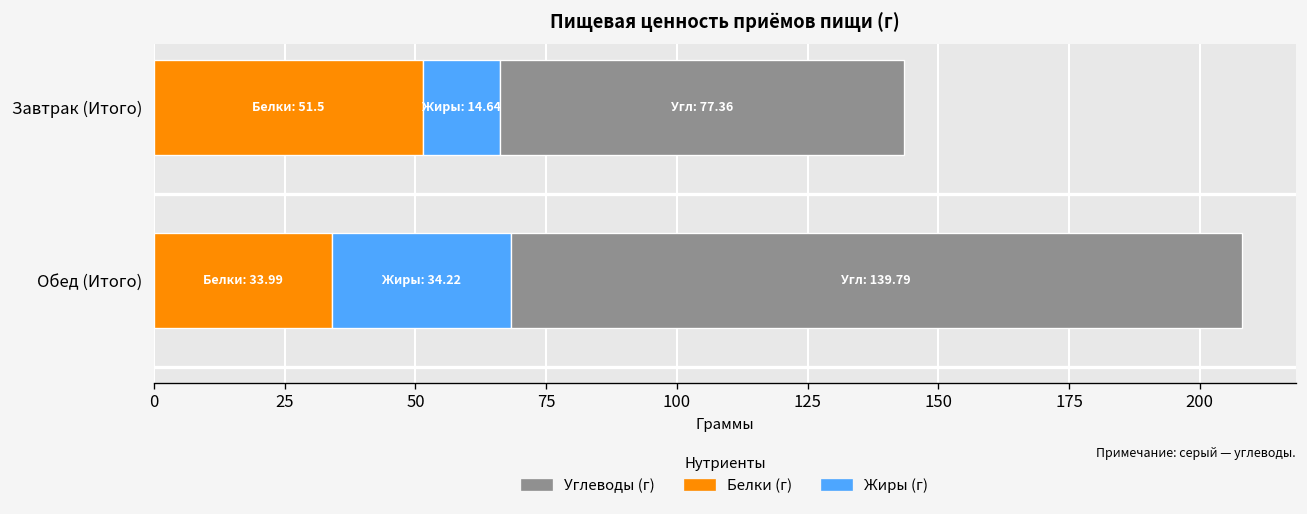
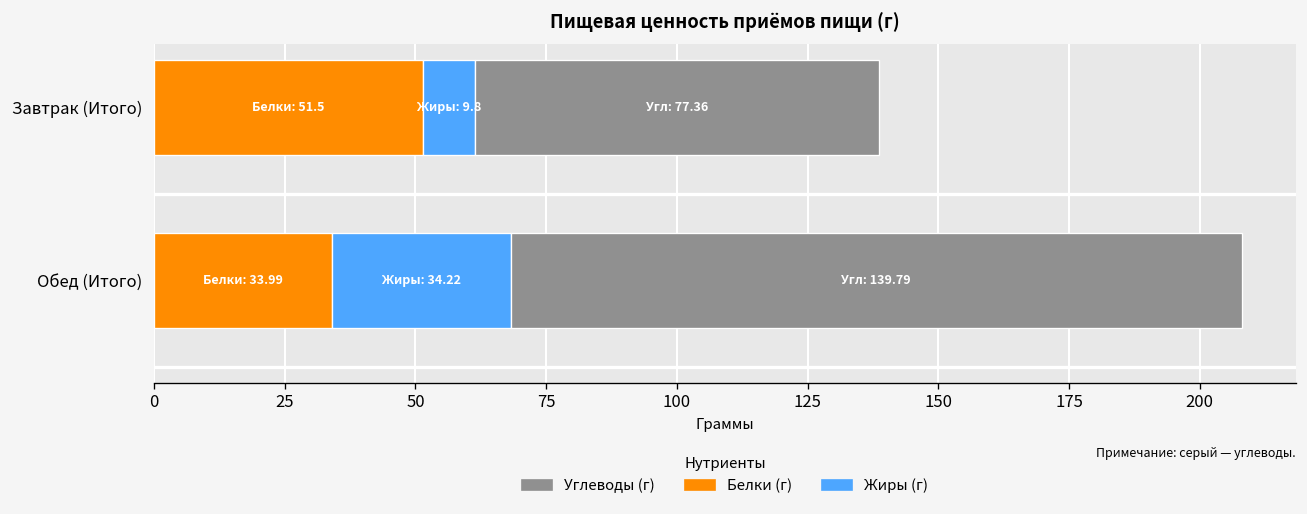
  {
    "Белки (г)": {
      "Завтрак (Итого)": 51.5,
      "Обед (Итого)": 33.99
    },
    "Жиры (г)": {
-     "Завтрак (Итого)": 14.64,
+     "Завтрак (Итого)": 9.8,
      "Обед (Итого)": 34.22
    },
    "Углеводы (г)": {
      "Завтрак (Итого)": 77.36,
      "Обед (Итого)": 139.79
    }
  }
